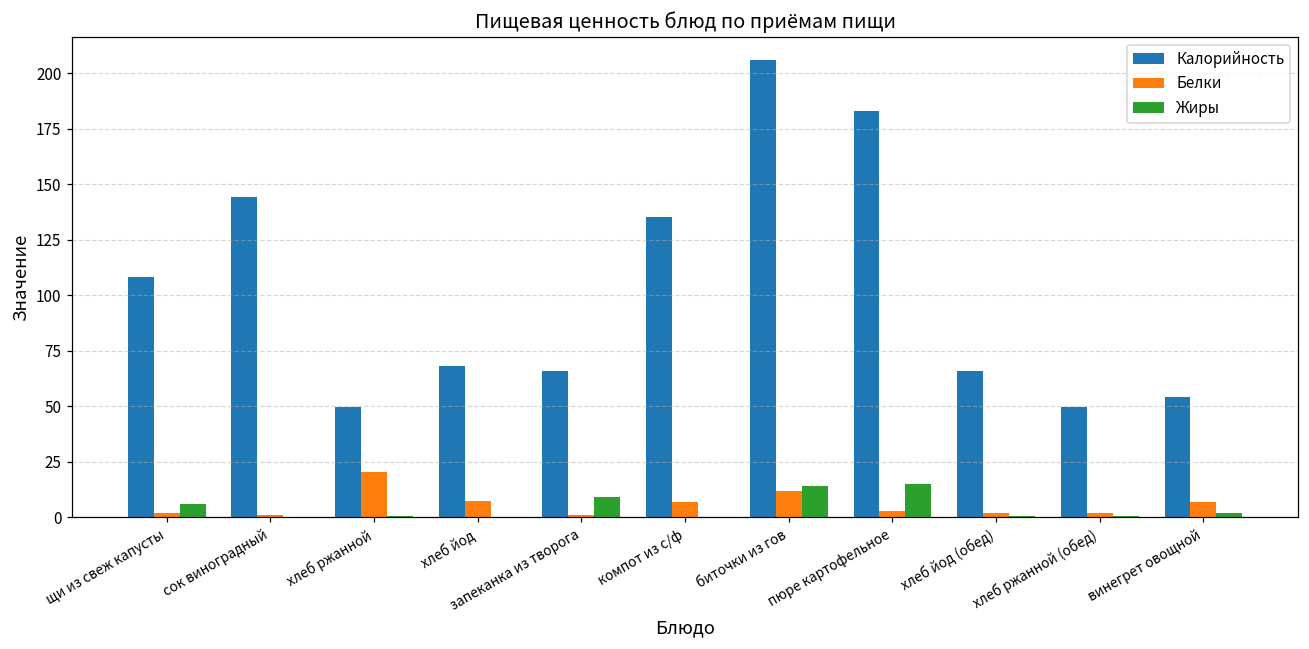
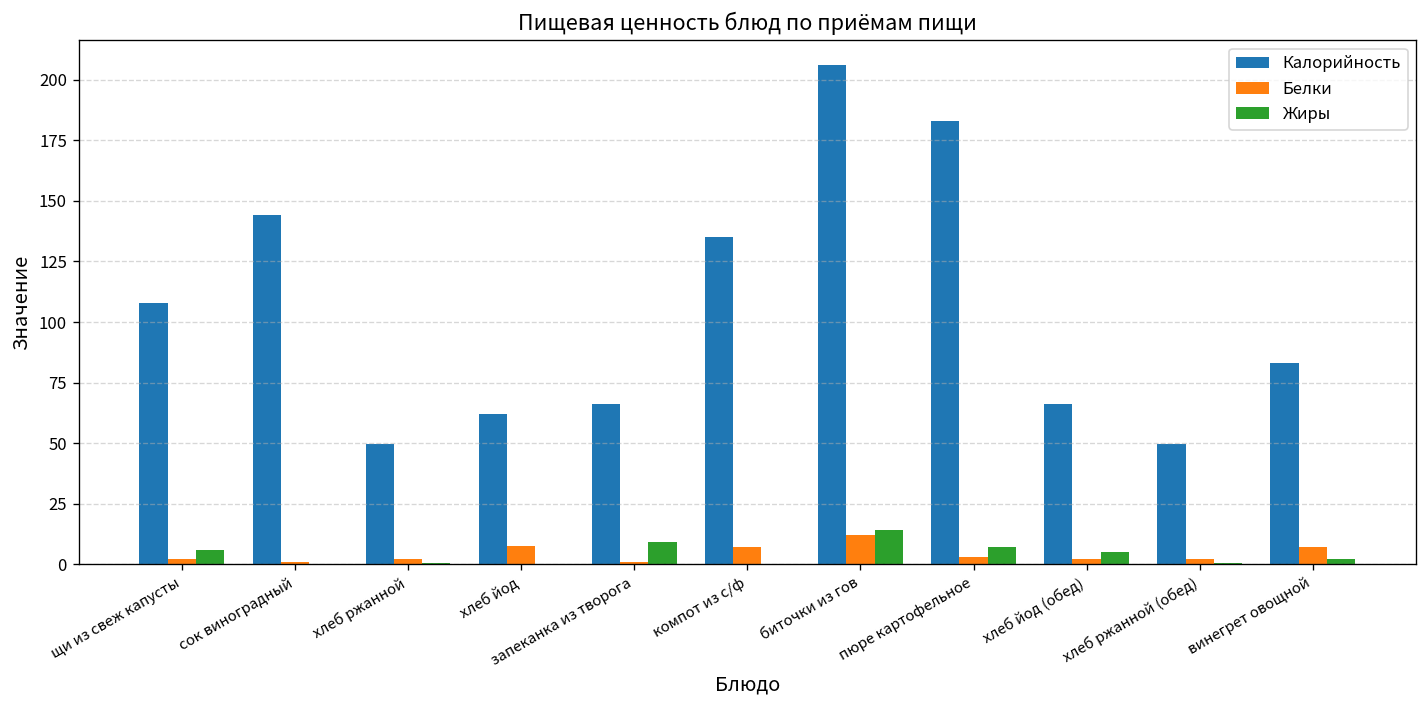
  {
    "Калорийность": {
      "щи из свеж капусты": 108,
      "сок виноградный": 144,
      "хлеб ржанной": 50,
-     "хлеб йод": 68,
+     "хлеб йод": 62,
      "запеканка из творога": 66,
      "компот из с/ф": 135,
      "биточки из гов": 206,
      "пюре картофельное": 183,
      "хлеб йод (обед)": 66,
      "хлеб ржанной (обед)": 50,
-     "винегрет овощной": 54
+     "винегрет овощной": 83
    },
    "Белки": {
      "щи из свеж капусты": 2,
-     "хлеб ржанной": 20,
+     "хлеб ржанной": 2,
      "хлеб йод": 8,
      "компот из с/ф": 7,
      "биточки из гов": 12,
      "пюре картофельное": 3,
      "хлеб йод (обед)": 2,
      "хлеб ржанной (обед)": 2,
      "винегрет овощной": 7
    },
    "Жиры": {
      "щи из свеж капусты": 6,
      "сок виноградный": 0,
      "запеканка из творога": 9,
      "компот из с/ф": 0,
      "биточки из гов": 14,
-     "пюре картофельное": 15,
-     "хлеб йод (обед)": 0,
+     "пюре картофельное": 7,
+     "хлеб йод (обед)": 5,
      "винегрет овощной": 2
    }
  }
